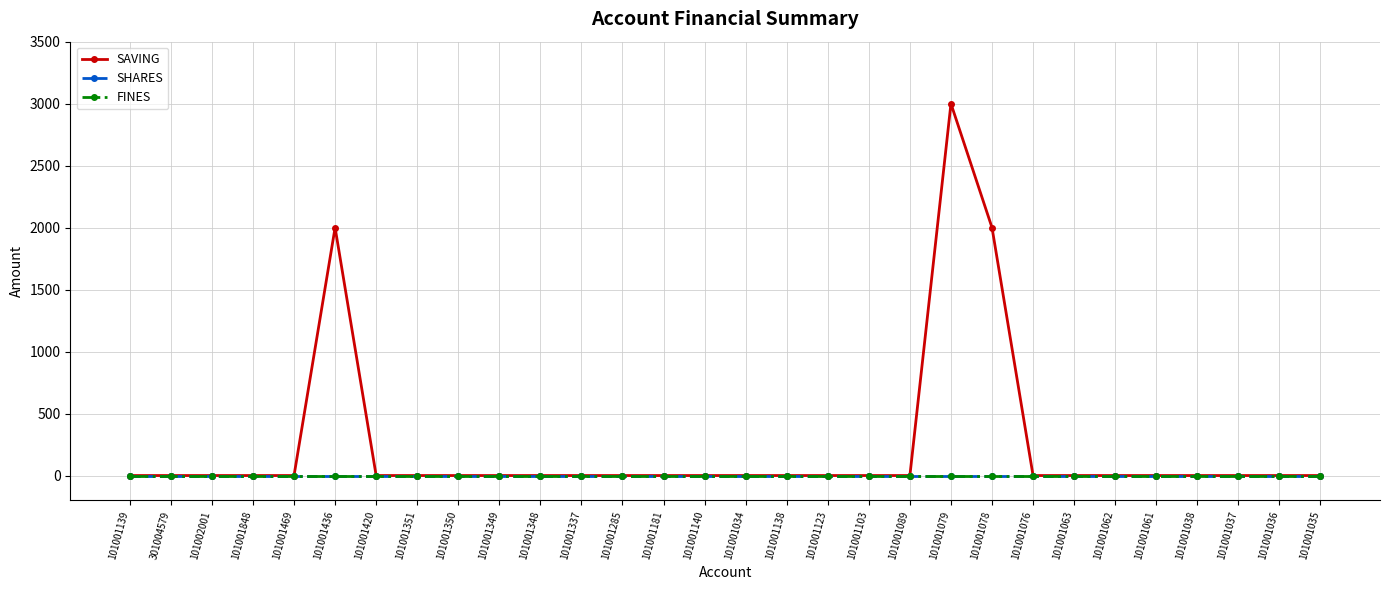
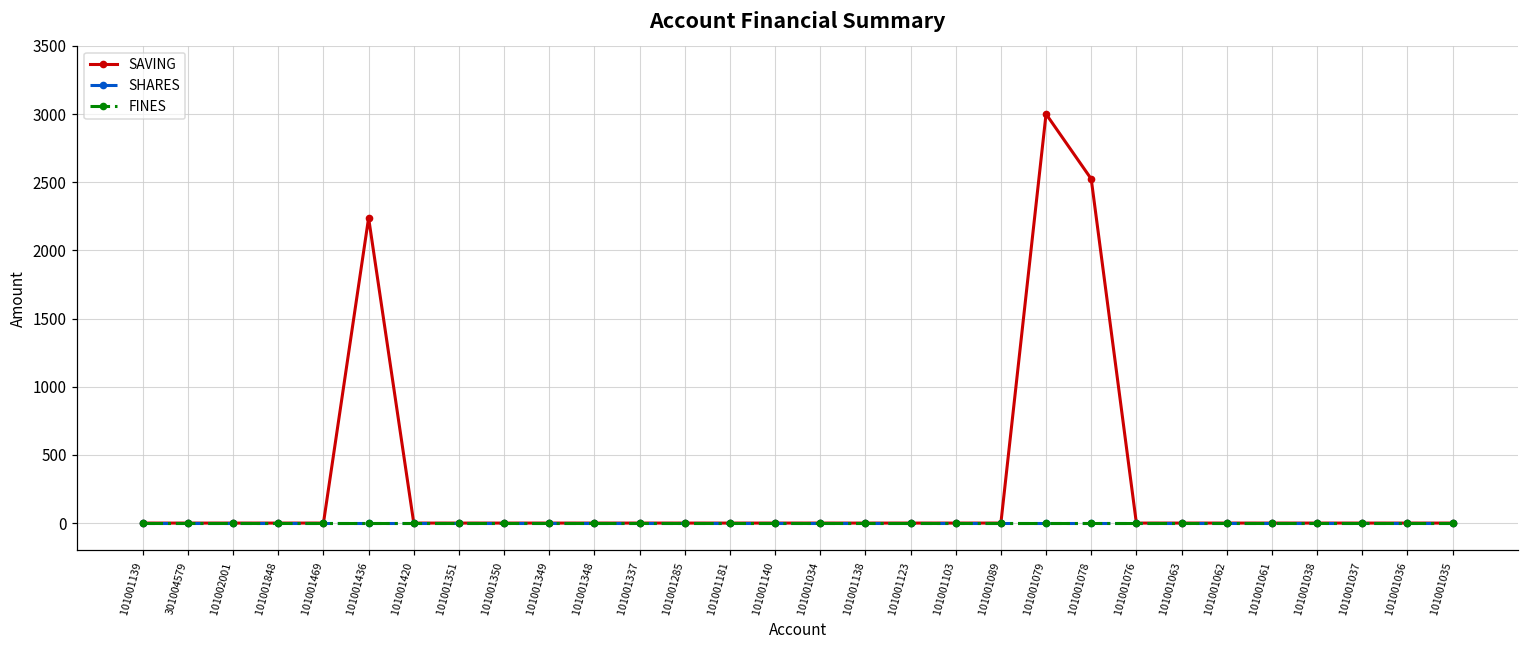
  {
    "SAVING": {
-     "101001436": 2000,
+     "101001436": 2240,
      "101001079": 3000,
-     "101001078": 2000
+     "101001078": 2520
    },
    "FINES": {
      "101001436": 0,
      "101001079": 0,
      "101001078": 0
    }
  }
